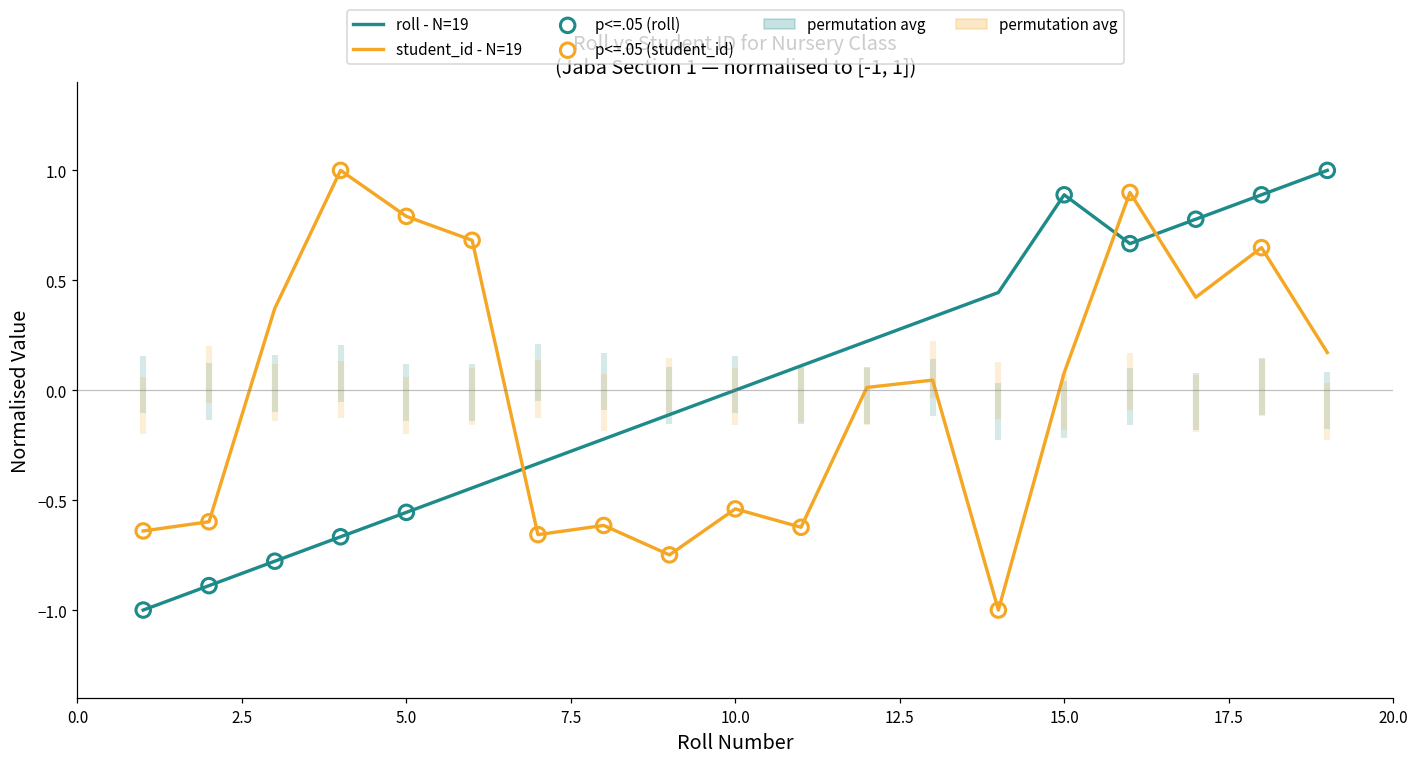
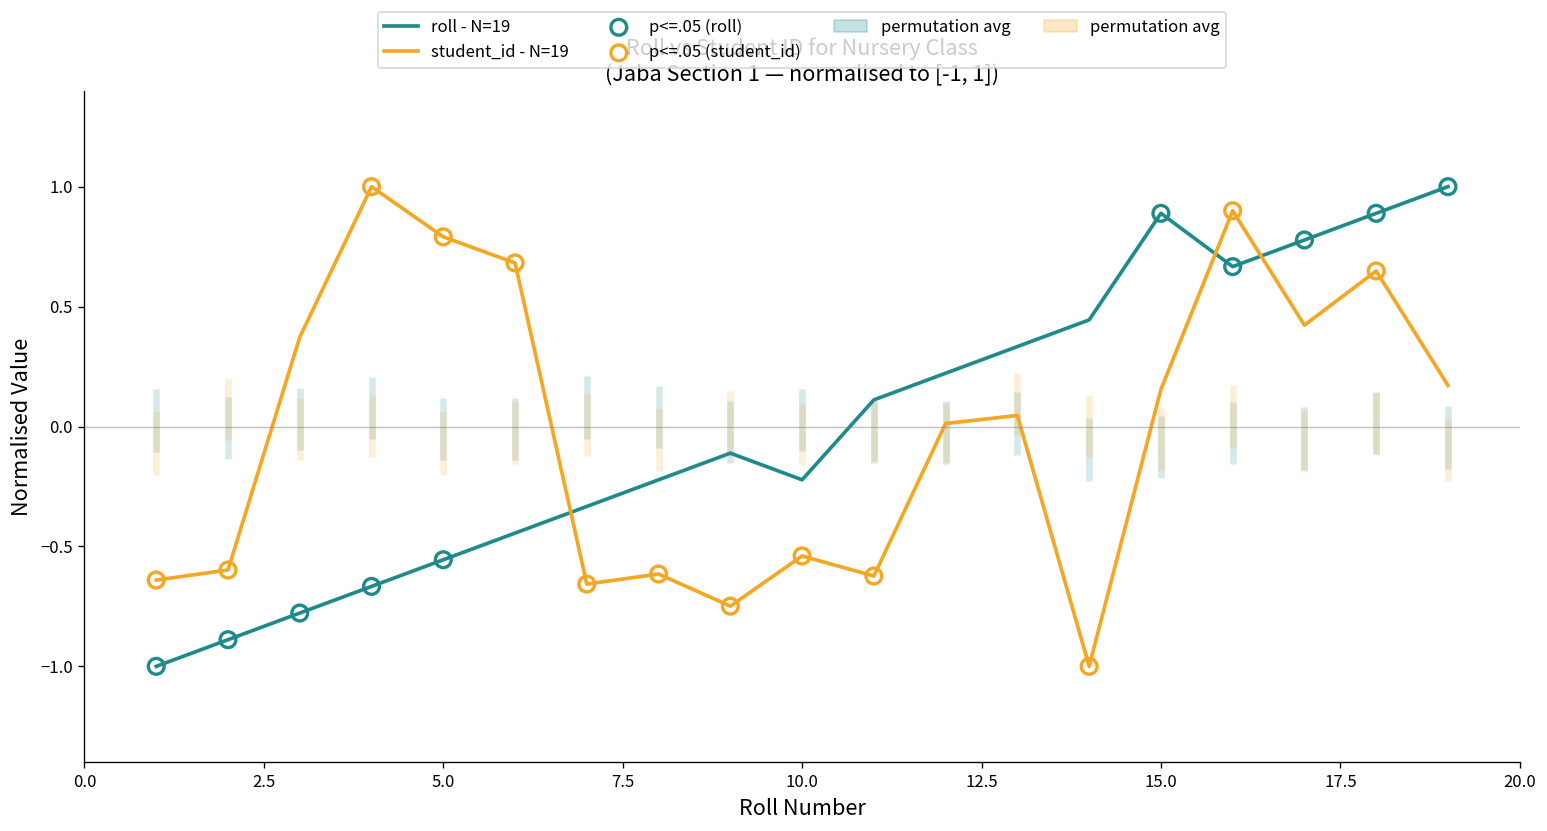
  {
    "roll - N=19": {
-     "10.0": 0.00
+     "10.0": -0.22
    },
    "student_id - N=19": {
-     "15.0": 0.08
+     "15.0": 0.15
    }
  }
